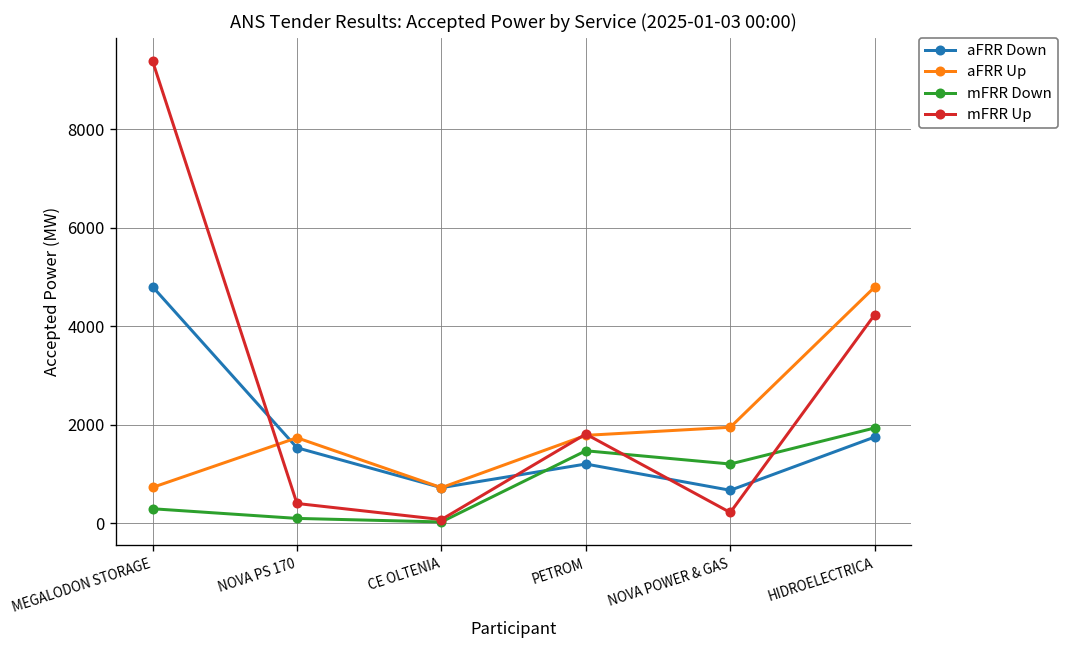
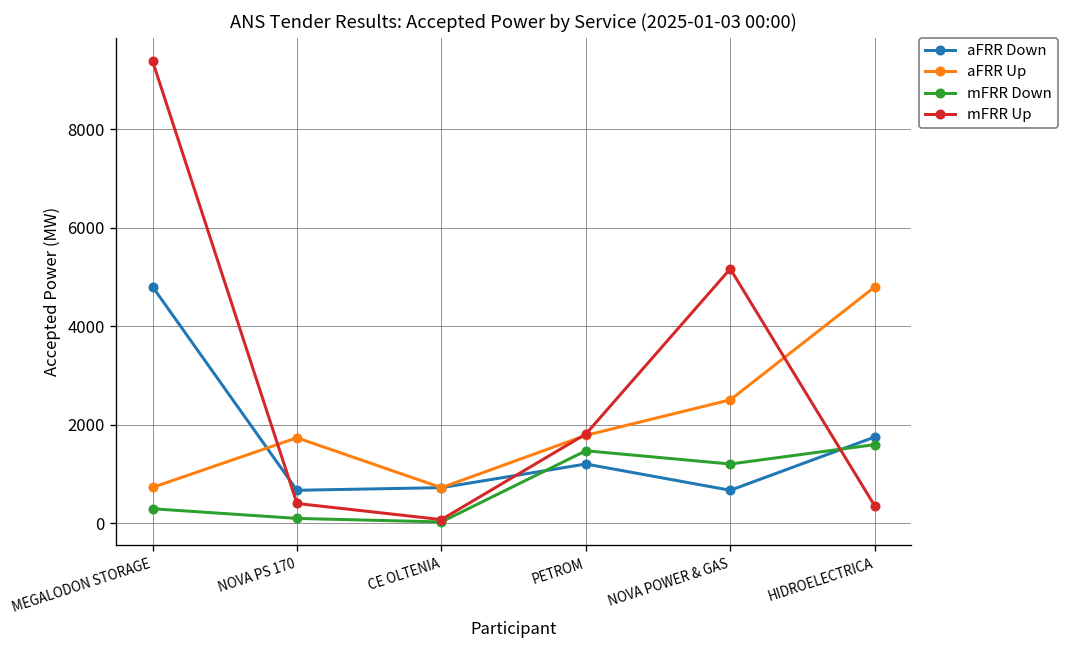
  {
    "aFRR Down": {
      "MEGALODON STORAGE": 4800,
-     "NOVA PS 170": 1500,
+     "NOVA PS 170": 700,
      "PETROM": 1200,
      "NOVA POWER & GAS": 700,
      "HIDROELECTRICA": 1700
    },
    "aFRR Up": {
      "MEGALODON STORAGE": 700,
      "NOVA PS 170": 1700,
-     "NOVA POWER & GAS": 1900,
+     "NOVA POWER & GAS": 2500,
      "HIDROELECTRICA": 4800
    },
    "mFRR Down": {
      "MEGALODON STORAGE": 300,
      "NOVA PS 170": 100,
      "PETROM": 1500,
      "NOVA POWER & GAS": 1200,
-     "HIDROELECTRICA": 1900
+     "HIDROELECTRICA": 1600
    },
    "mFRR Up": {
      "MEGALODON STORAGE": 9400,
      "NOVA PS 170": 400,
-     "NOVA POWER & GAS": 200,
-     "HIDROELECTRICA": 4200
+     "NOVA POWER & GAS": 5200,
+     "HIDROELECTRICA": 400
    }
  }
